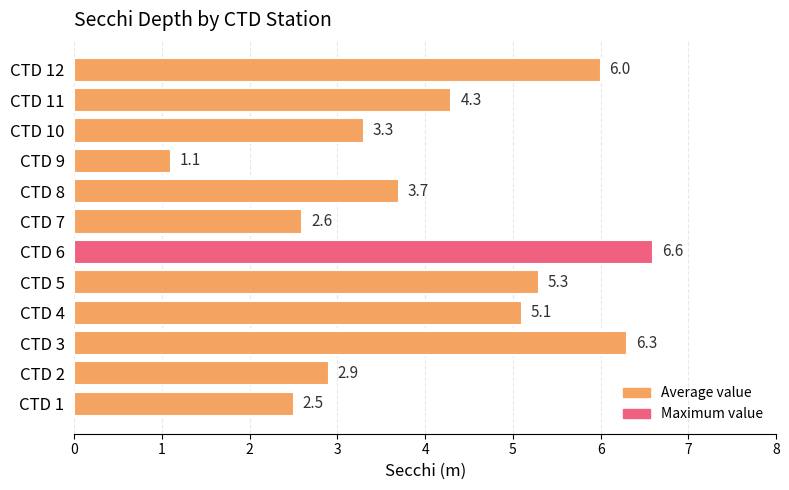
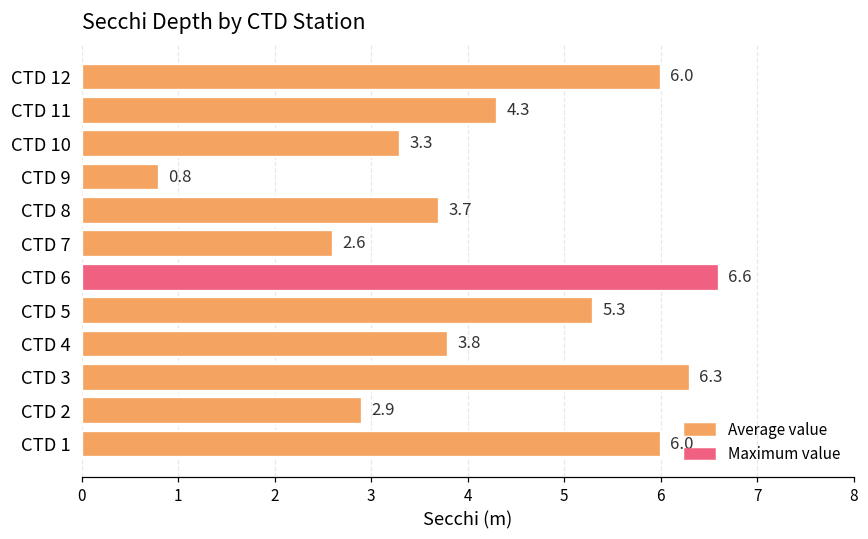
  {
    "CTD 12": 6.0,
    "CTD 11": 4.3,
    "CTD 10": 3.3,
-   "CTD 9": 1.1,
+   "CTD 9": 0.8,
    "CTD 8": 3.7,
    "CTD 7": 2.6,
    "CTD 6": 6.6,
    "CTD 5": 5.3,
-   "CTD 4": 5.1,
+   "CTD 4": 3.8,
    "CTD 3": 6.3,
    "CTD 2": 2.9,
-   "CTD 1": 2.5
+   "CTD 1": 6.0
  }
